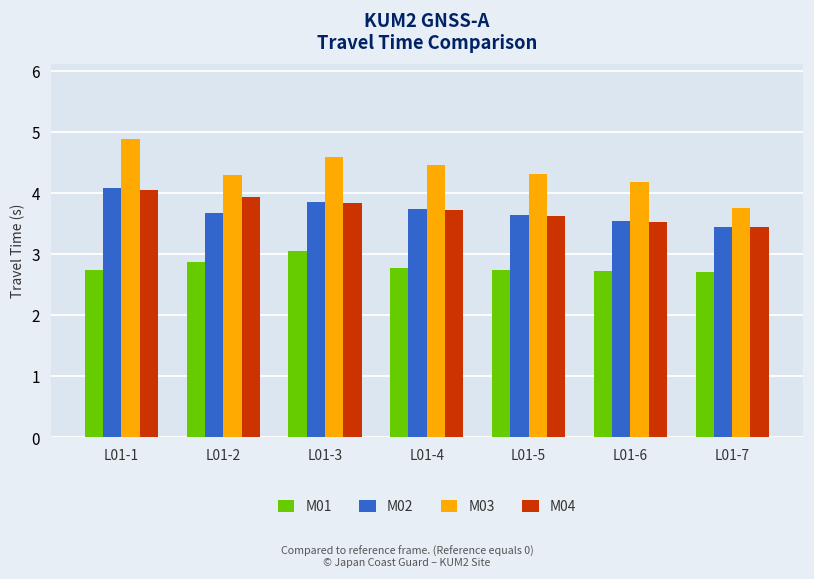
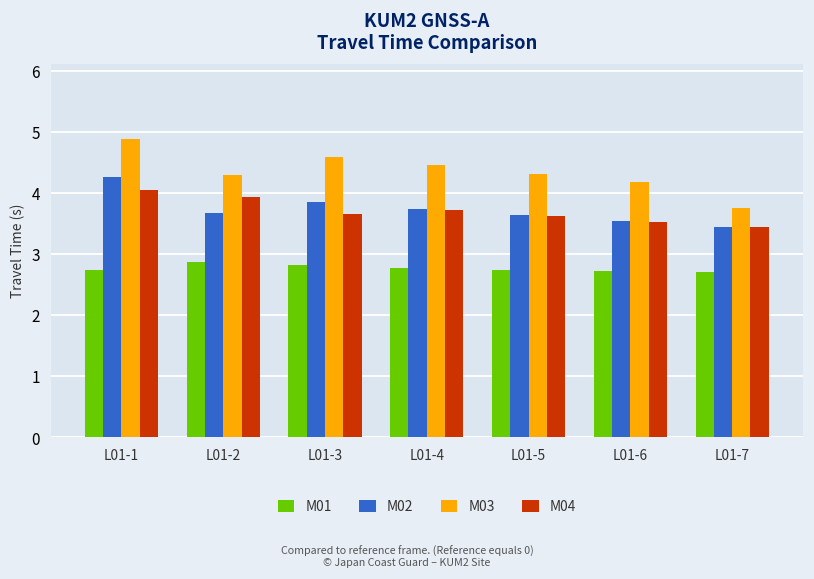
  {
    "M01": {
      "L01-1": 2.7,
      "L01-2": 2.9,
-     "L01-3": 3.1,
+     "L01-3": 2.8,
      "L01-4": 2.8,
      "L01-5": 2.7,
      "L01-6": 2.7,
      "L01-7": 2.7
    },
    "M02": {
-     "L01-1": 4.1,
+     "L01-1": 4.3,
      "L01-2": 3.7,
      "L01-3": 3.9,
      "L01-4": 3.7,
      "L01-5": 3.6,
      "L01-6": 3.5,
      "L01-7": 3.5
    },
    "M03": {
      "L01-1": 4.9,
      "L01-2": 4.3,
      "L01-3": 4.6,
      "L01-4": 4.5,
      "L01-5": 4.3,
      "L01-6": 4.2,
      "L01-7": 3.8
    },
    "M04": {
      "L01-1": 4.1,
      "L01-2": 3.9,
-     "L01-3": 3.8,
+     "L01-3": 3.7,
      "L01-4": 3.7,
      "L01-5": 3.6,
      "L01-6": 3.5,
      "L01-7": 3.5
    }
  }
